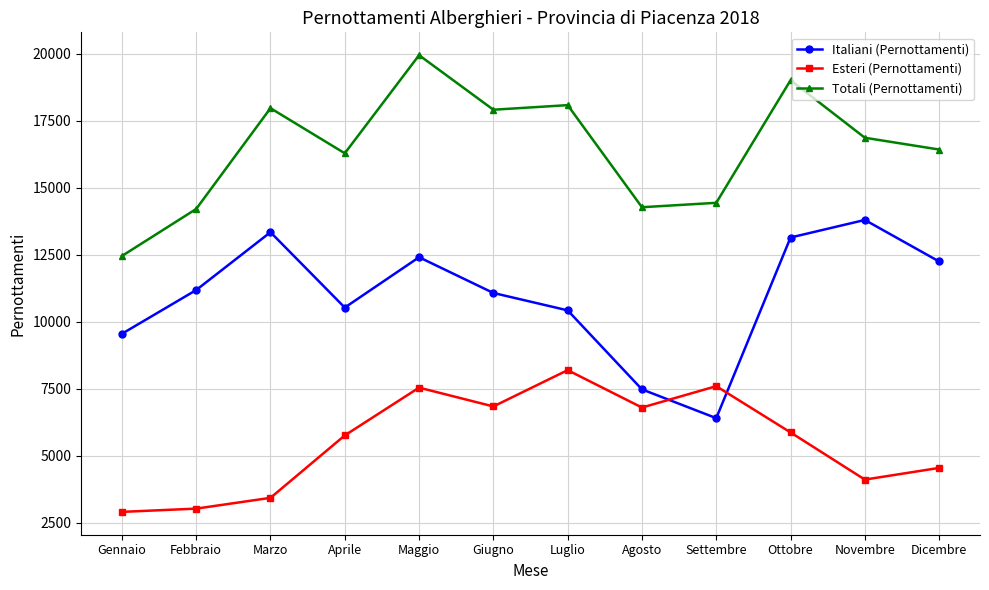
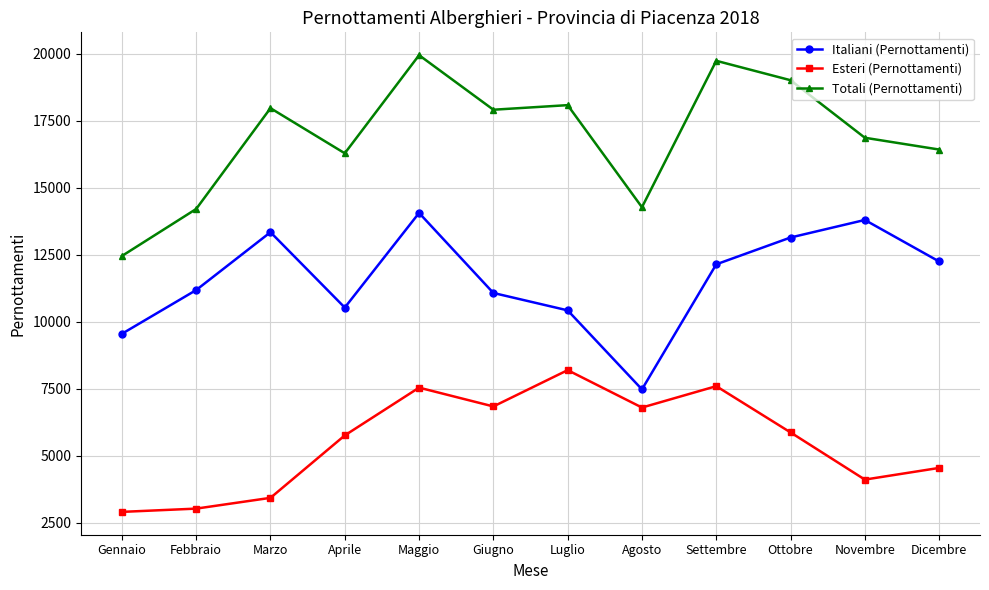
  {
    "Italiani (Pernottamenti)": {
      "Gennaio": 9600,
      "Febbraio": 11200,
      "Marzo": 13300,
      "Aprile": 10500,
-     "Maggio": 12400,
+     "Maggio": 14100,
      "Giugno": 11100,
      "Luglio": 10400,
      "Agosto": 7500,
-     "Settembre": 6400,
+     "Settembre": 12100,
      "Ottobre": 13100,
      "Novembre": 13800,
      "Dicembre": 12200
    },
    "Esteri (Pernottamenti)": {
      "Gennaio": 2900,
      "Febbraio": 3000,
      "Marzo": 3400,
      "Aprile": 5800,
      "Maggio": 7500,
      "Giugno": 6800,
      "Luglio": 8200,
      "Agosto": 6800,
      "Settembre": 7600,
      "Ottobre": 5900,
      "Novembre": 4100,
      "Dicembre": 4500
    },
    "Totali (Pernottamenti)": {
      "Gennaio": 12500,
      "Febbraio": 14200,
      "Marzo": 18000,
      "Aprile": 16300,
      "Maggio": 19900,
      "Giugno": 17900,
      "Luglio": 18100,
      "Agosto": 14300,
-     "Settembre": 14400,
+     "Settembre": 19700,
      "Ottobre": 19000,
      "Novembre": 16900,
      "Dicembre": 16400
    }
  }
